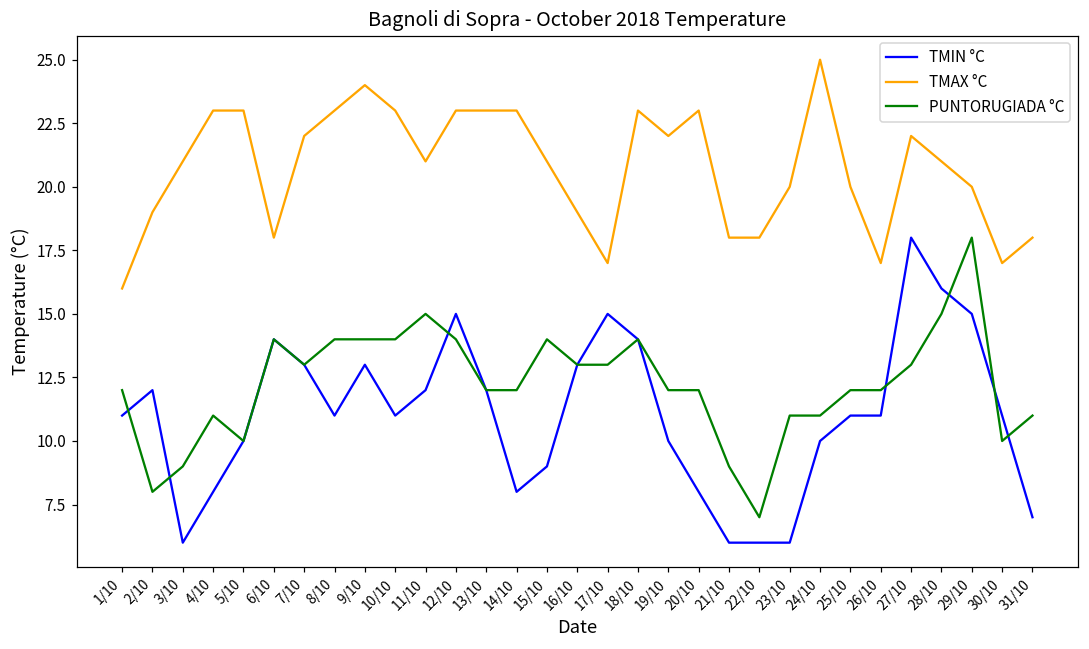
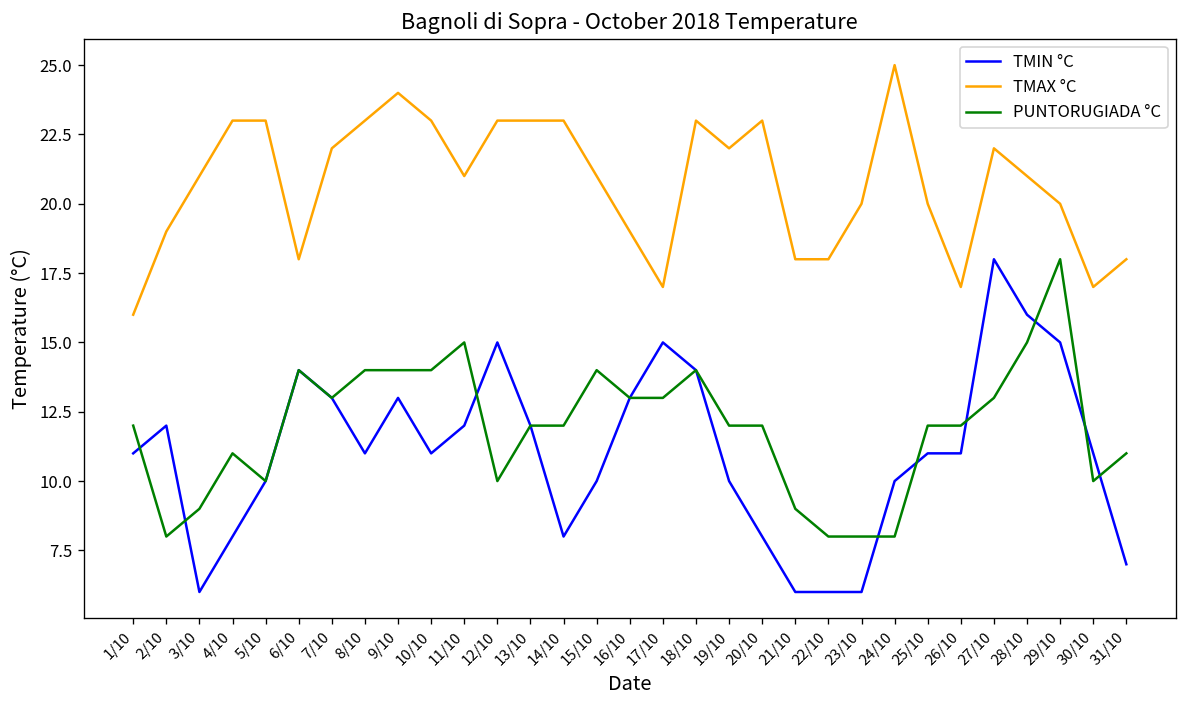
  {
    "TMIN °C": {
      "1/10": 11,
      "2/10": 12,
      "3/10": 6,
      "4/10": 8,
      "8/10": 11,
      "9/10": 13,
      "10/10": 11,
      "11/10": 12,
      "12/10": 15,
      "14/10": 8,
-     "15/10": 9,
+     "15/10": 10,
      "17/10": 15,
      "19/10": 10,
      "20/10": 8,
      "21/10": 6,
      "22/10": 6,
      "23/10": 6,
      "24/10": 10,
      "25/10": 11,
      "26/10": 11,
      "27/10": 18,
      "28/10": 16,
      "29/10": 15,
      "30/10": 11,
      "31/10": 7
    },
    "TMAX °C": {
      "1/10": 16,
      "2/10": 19,
      "3/10": 21,
      "4/10": 23,
      "5/10": 23,
      "6/10": 18,
      "7/10": 22,
      "8/10": 23,
      "9/10": 24,
      "10/10": 23,
      "11/10": 21,
      "12/10": 23,
      "13/10": 23,
      "14/10": 23,
      "15/10": 21,
      "16/10": 19,
      "17/10": 17,
      "18/10": 23,
      "19/10": 22,
      "20/10": 23,
      "21/10": 18,
      "22/10": 18,
      "23/10": 20,
      "24/10": 25,
      "25/10": 20,
      "26/10": 17,
      "27/10": 22,
      "28/10": 21,
      "29/10": 20,
      "30/10": 17,
      "31/10": 18
    },
    "PUNTORUGIADA °C": {
      "1/10": 12,
      "2/10": 8,
      "3/10": 9,
      "4/10": 11,
      "8/10": 14,
      "9/10": 14,
      "10/10": 14,
      "11/10": 15,
-     "12/10": 14,
+     "12/10": 10,
      "14/10": 12,
      "15/10": 14,
      "17/10": 13,
      "19/10": 12,
      "20/10": 12,
      "21/10": 9,
-     "22/10": 7,
-     "23/10": 11,
-     "24/10": 11,
+     "22/10": 8,
+     "23/10": 8,
+     "24/10": 8,
      "25/10": 12,
      "26/10": 12,
      "27/10": 13,
      "28/10": 15,
      "29/10": 18,
      "30/10": 10,
      "31/10": 11
    }
  }
